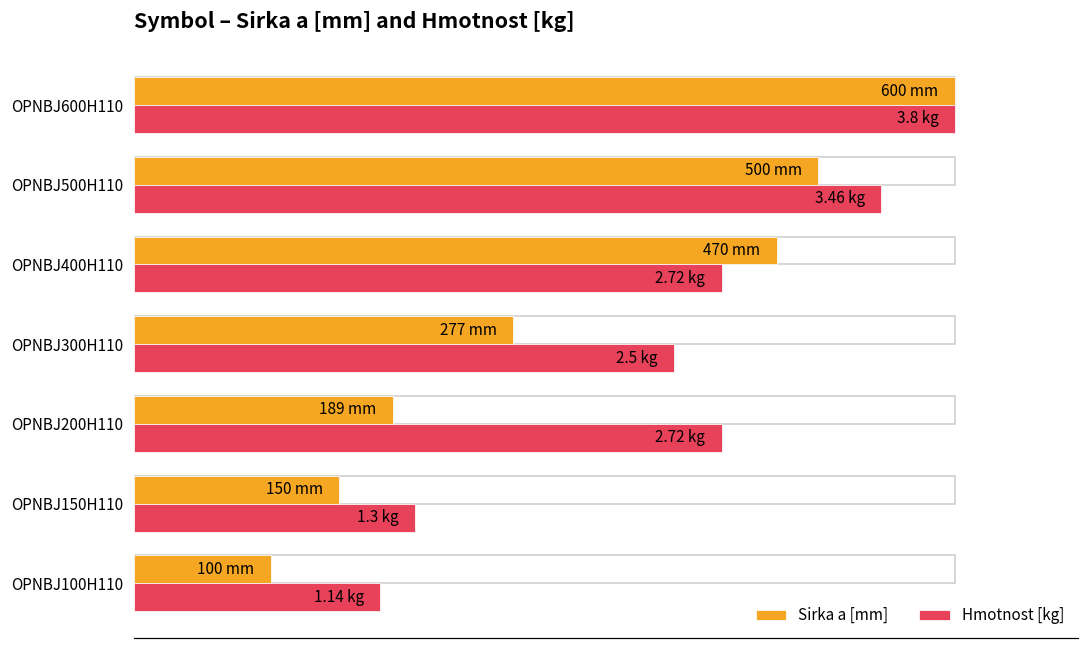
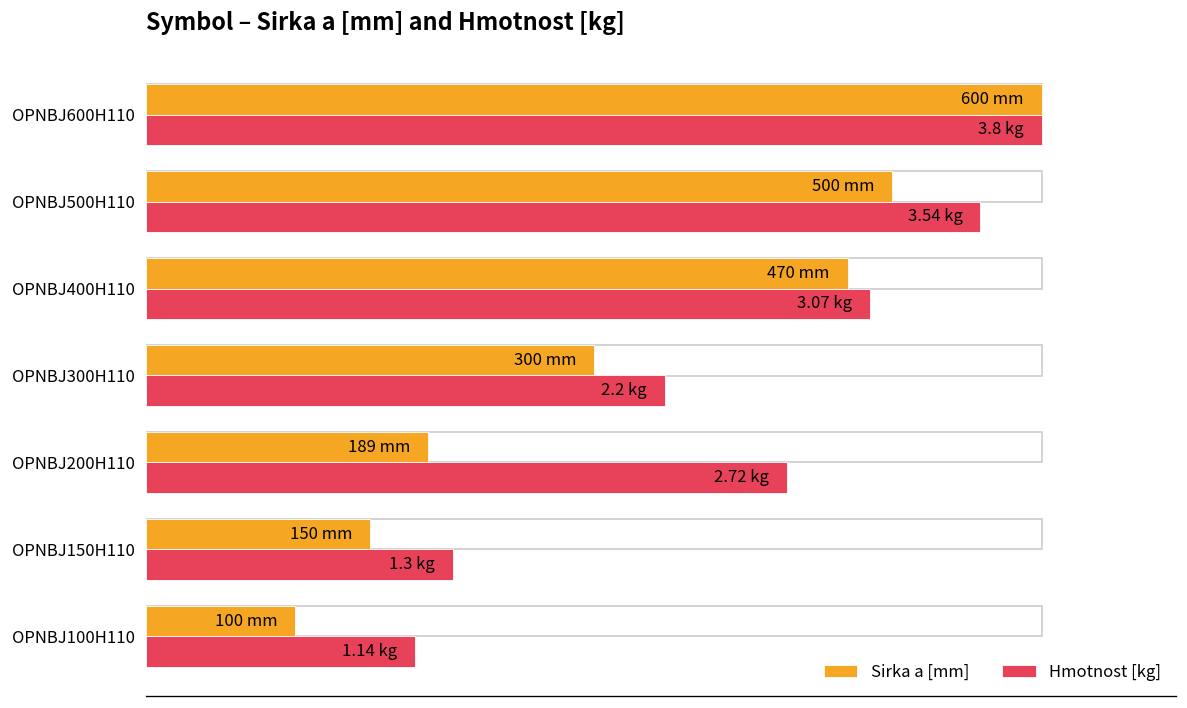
  {
    "Sirka a [mm]": {
-     "OPNBJ300H110": 277
+     "OPNBJ300H110": 300
    },
    "Hmotnost [kg]": {
-     "OPNBJ500H110": 3.46,
-     "OPNBJ400H110": 2.72,
-     "OPNBJ300H110": 2.5
+     "OPNBJ500H110": 3.54,
+     "OPNBJ400H110": 3.07,
+     "OPNBJ300H110": 2.2
    }
  }
